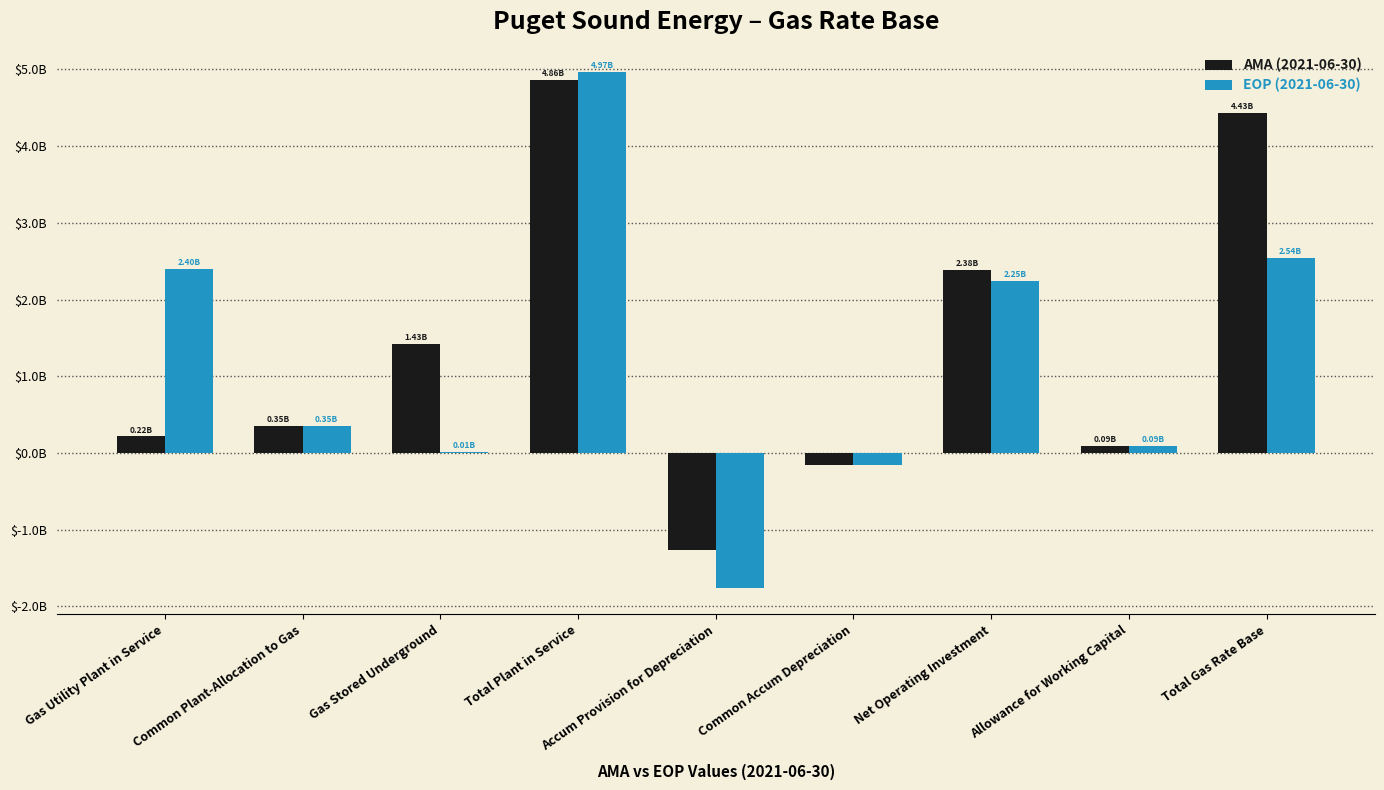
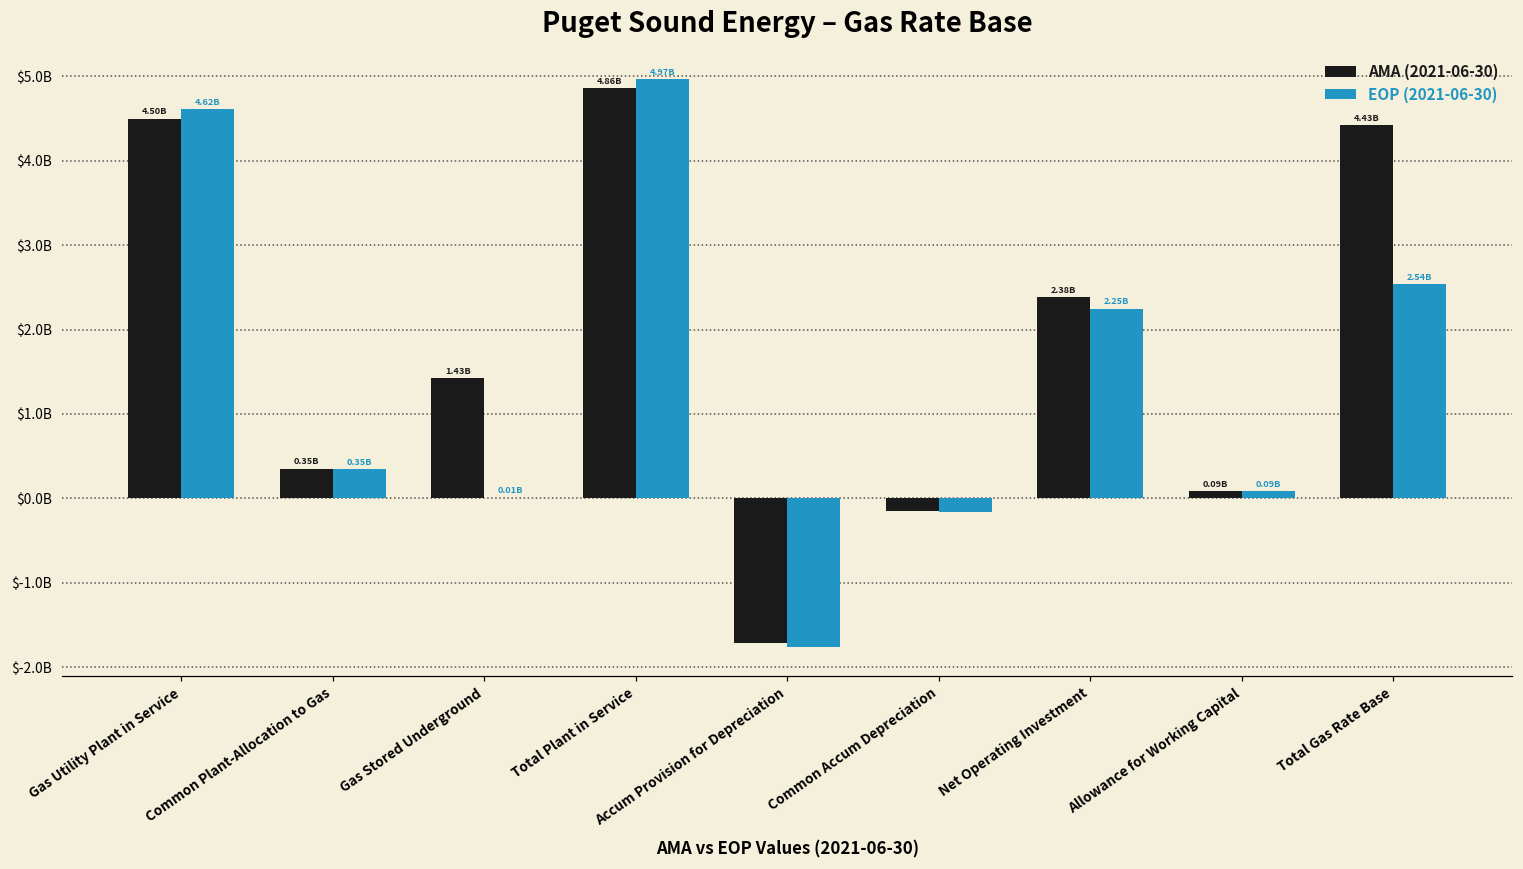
  {
    "AMA (2021-06-30)": {
-     "Gas Utility Plant in Service": "0.22B",
+     "Gas Utility Plant in Service": "4.50B",
      "Common Plant-Allocation to Gas": "0.35B",
      "Gas Stored Underground": "1.43B",
      "Total Plant in Service": "4.86B",
-     "Accum Provision for Depreciation": "$-1300000000",
+     "Accum Provision for Depreciation": "$-1700000000",
      "Net Operating Investment": "2.38B",
      "Allowance for Working Capital": "0.09B",
      "Total Gas Rate Base": "4.43B"
    },
    "EOP (2021-06-30)": {
-     "Gas Utility Plant in Service": "2.40B",
+     "Gas Utility Plant in Service": "4.62B",
      "Common Plant-Allocation to Gas": "0.35B",
      "Gas Stored Underground": "0.01B",
      "Total Plant in Service": "4.97B",
      "Net Operating Investment": "2.25B",
      "Allowance for Working Capital": "0.09B",
      "Total Gas Rate Base": "2.54B"
    }
  }
